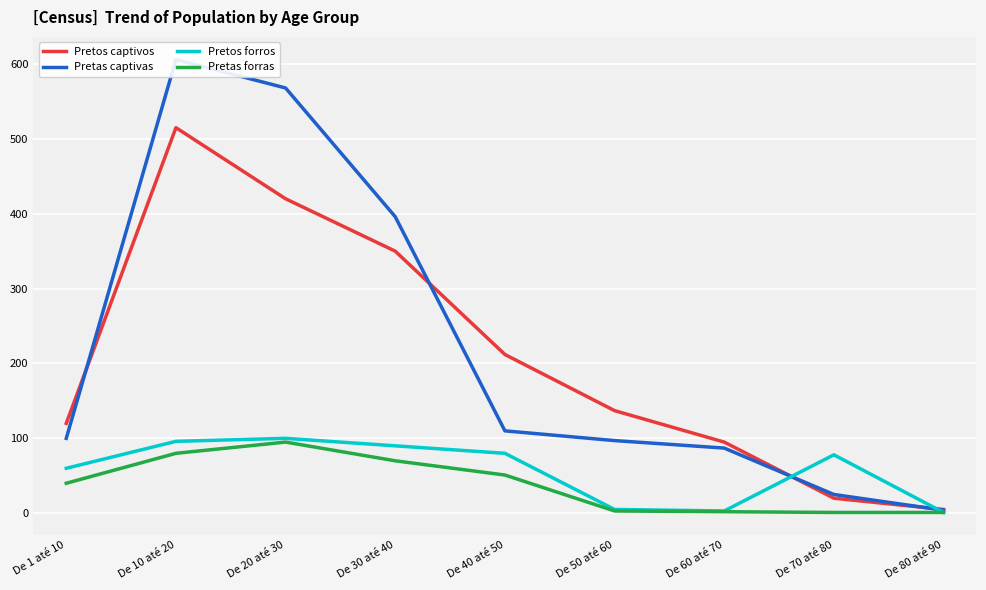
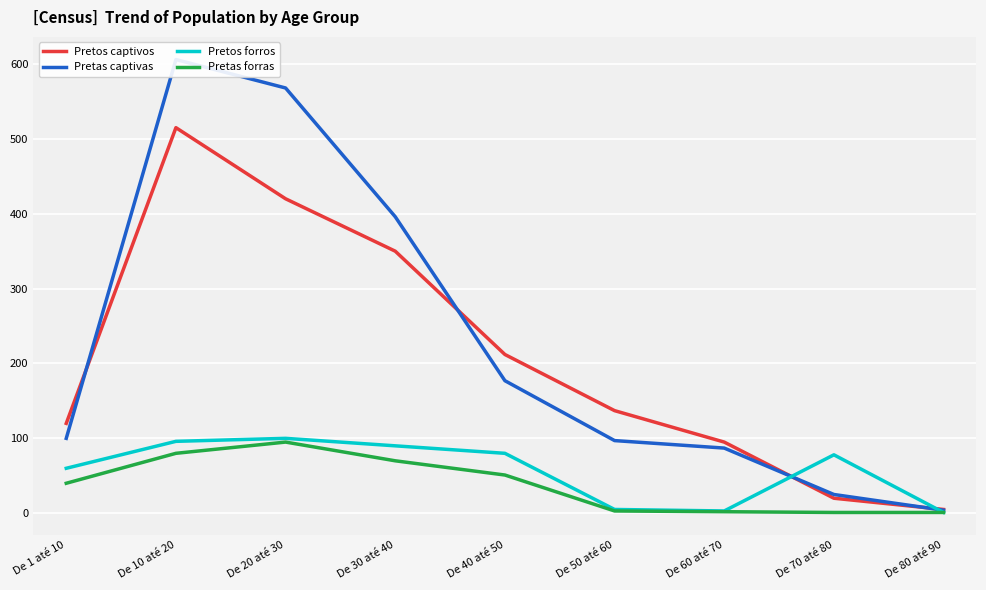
  {
    "Pretos captivos": {
      "De 1 até 10": 120,
      "De 10 até 20": 520,
      "De 20 até 30": 420,
      "De 30 até 40": 350,
      "De 40 até 50": 210,
      "De 50 até 60": 140,
      "De 60 até 70": 100,
      "De 70 até 80": 20
    },
    "Pretas captivas": {
      "De 1 até 10": 100,
      "De 20 até 30": 570,
      "De 30 até 40": 400,
-     "De 40 até 50": 110,
+     "De 40 até 50": 180,
      "De 50 até 60": 100,
      "De 60 até 70": 90,
      "De 70 até 80": 30
    },
    "Pretos forros": {
      "De 1 até 10": 60,
      "De 10 até 20": 100,
      "De 20 até 30": 100,
      "De 30 até 40": 90,
      "De 40 até 50": 80,
      "De 70 até 80": 80
    },
    "Pretas forras": {
      "De 1 até 10": 40,
      "De 10 até 20": 80,
      "De 20 até 30": 100,
      "De 30 até 40": 70,
      "De 40 até 50": 50,
      "De 70 até 80": 0
    }
  }
